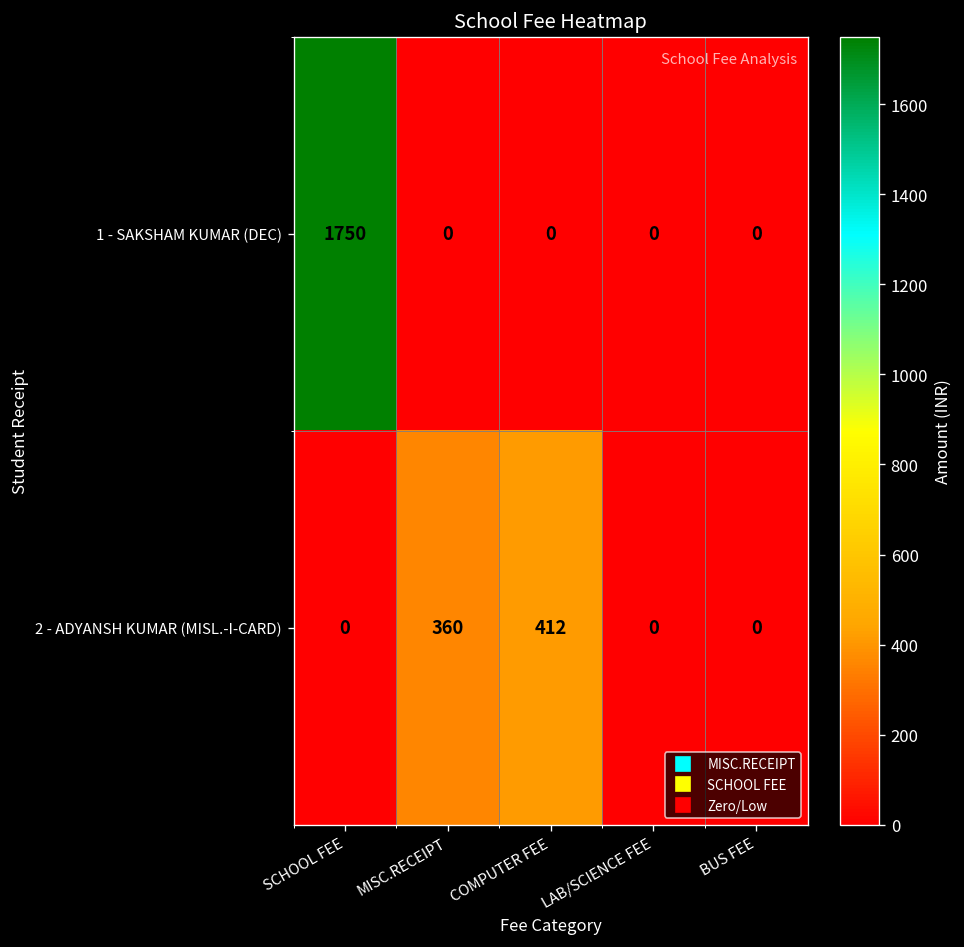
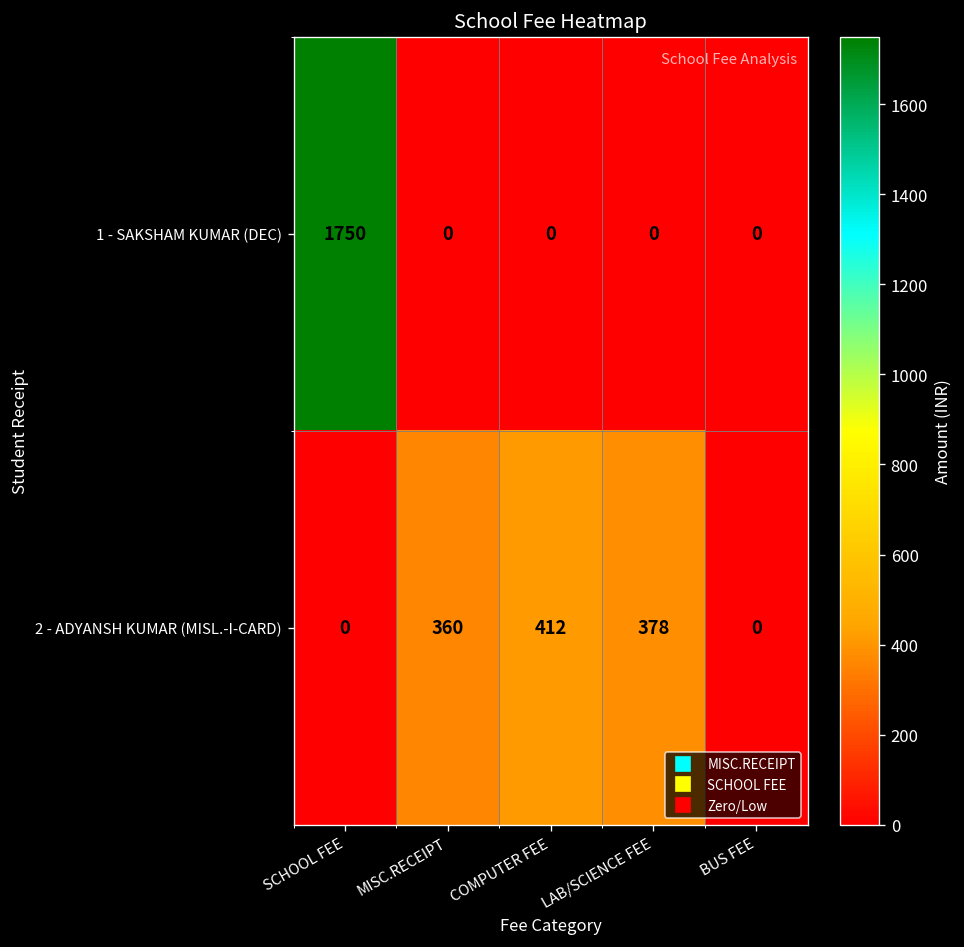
  {
    "1 - SAKSHAM KUMAR (DEC)": {
      "SCHOOL FEE": 1750,
      "MISC.RECEIPT": 0,
      "COMPUTER FEE": 0,
      "LAB/SCIENCE FEE": 0
    },
    "2 - ADYANSH KUMAR (MISL.-I-CARD)": {
      "SCHOOL FEE": 0,
      "MISC.RECEIPT": 360,
      "COMPUTER FEE": 412,
-     "LAB/SCIENCE FEE": 0,
+     "LAB/SCIENCE FEE": 378,
      "BUS FEE": 0
    }
  }
